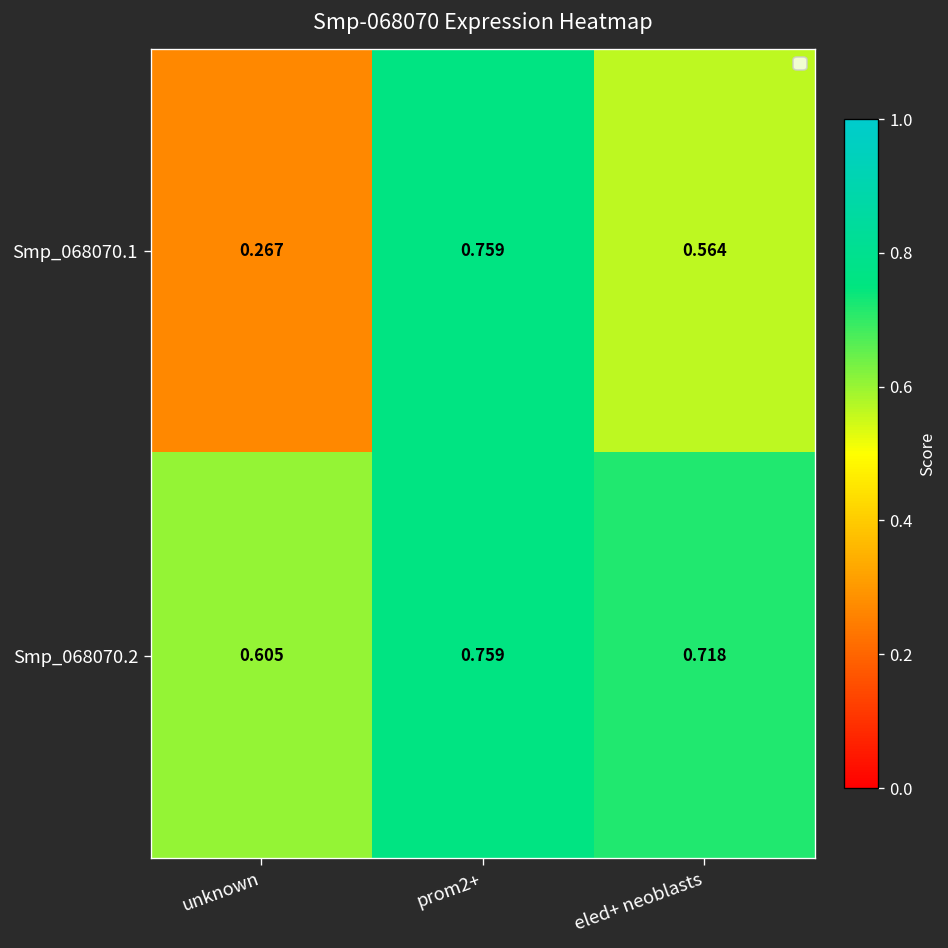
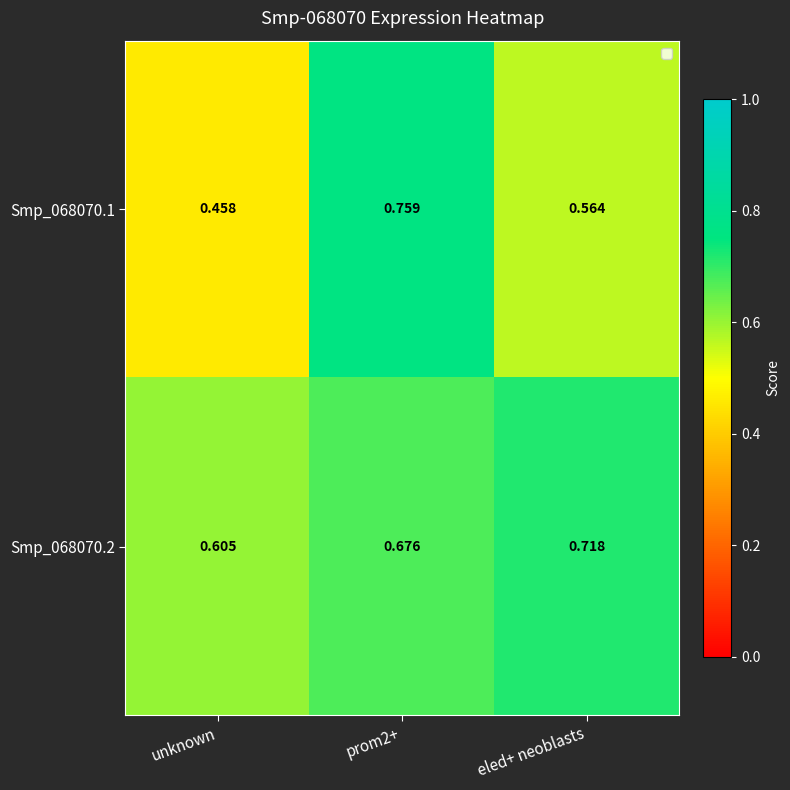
  {
    "Smp_068070.1": {
-     "unknown": 0.267,
+     "unknown": 0.458,
      "prom2+": 0.759,
      "eled+ neoblasts": 0.564
    },
    "Smp_068070.2": {
      "unknown": 0.605,
-     "prom2+": 0.759,
+     "prom2+": 0.676,
      "eled+ neoblasts": 0.718
    }
  }
